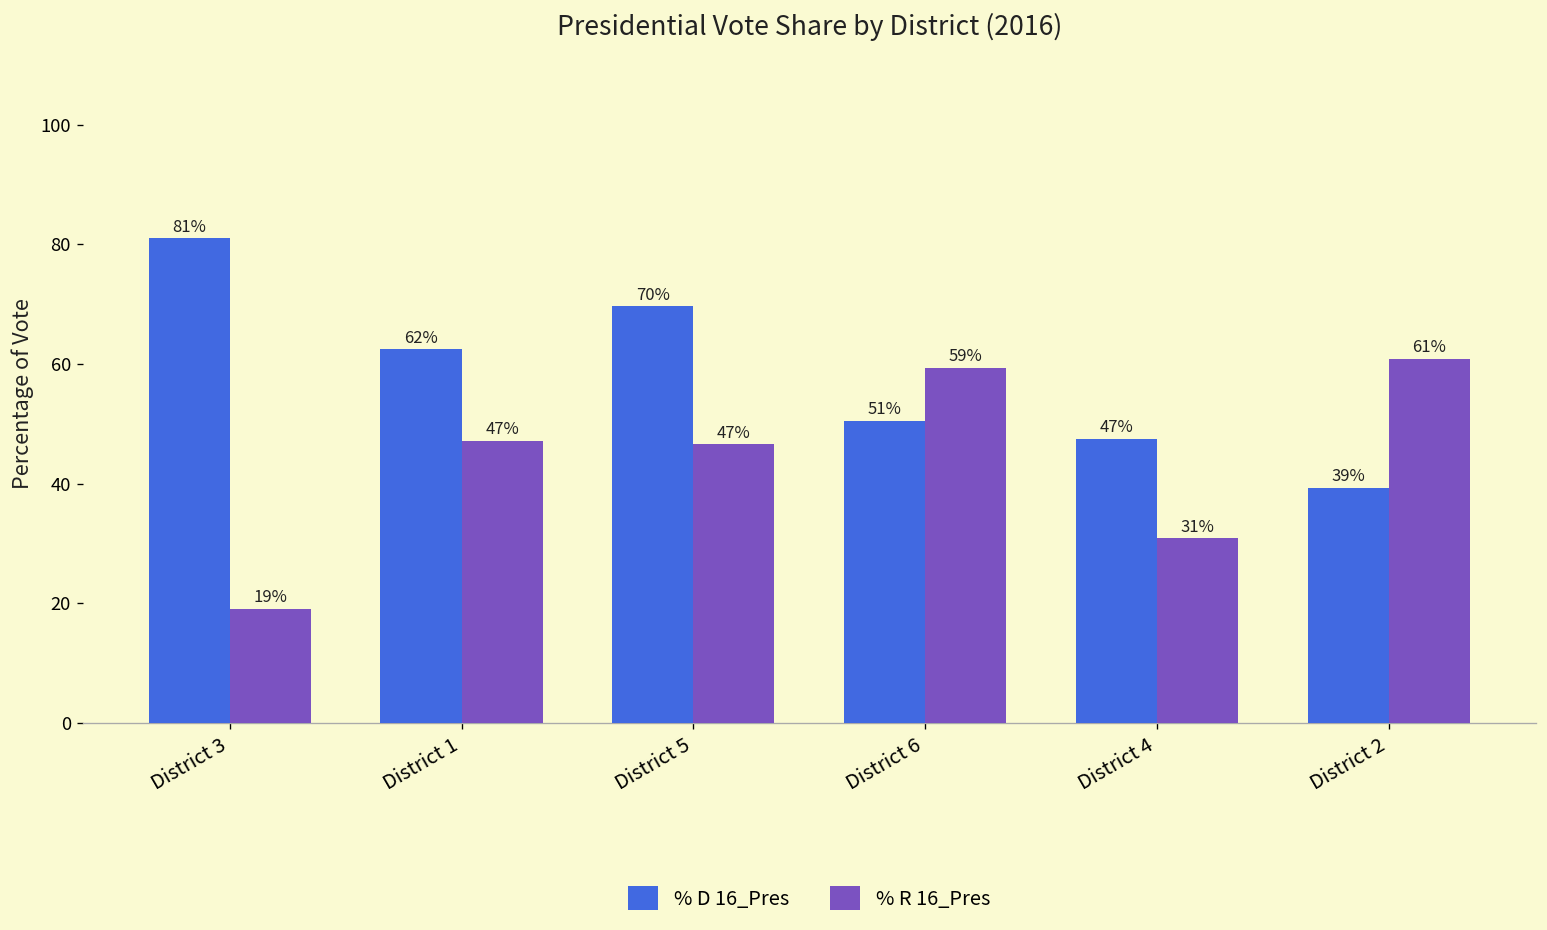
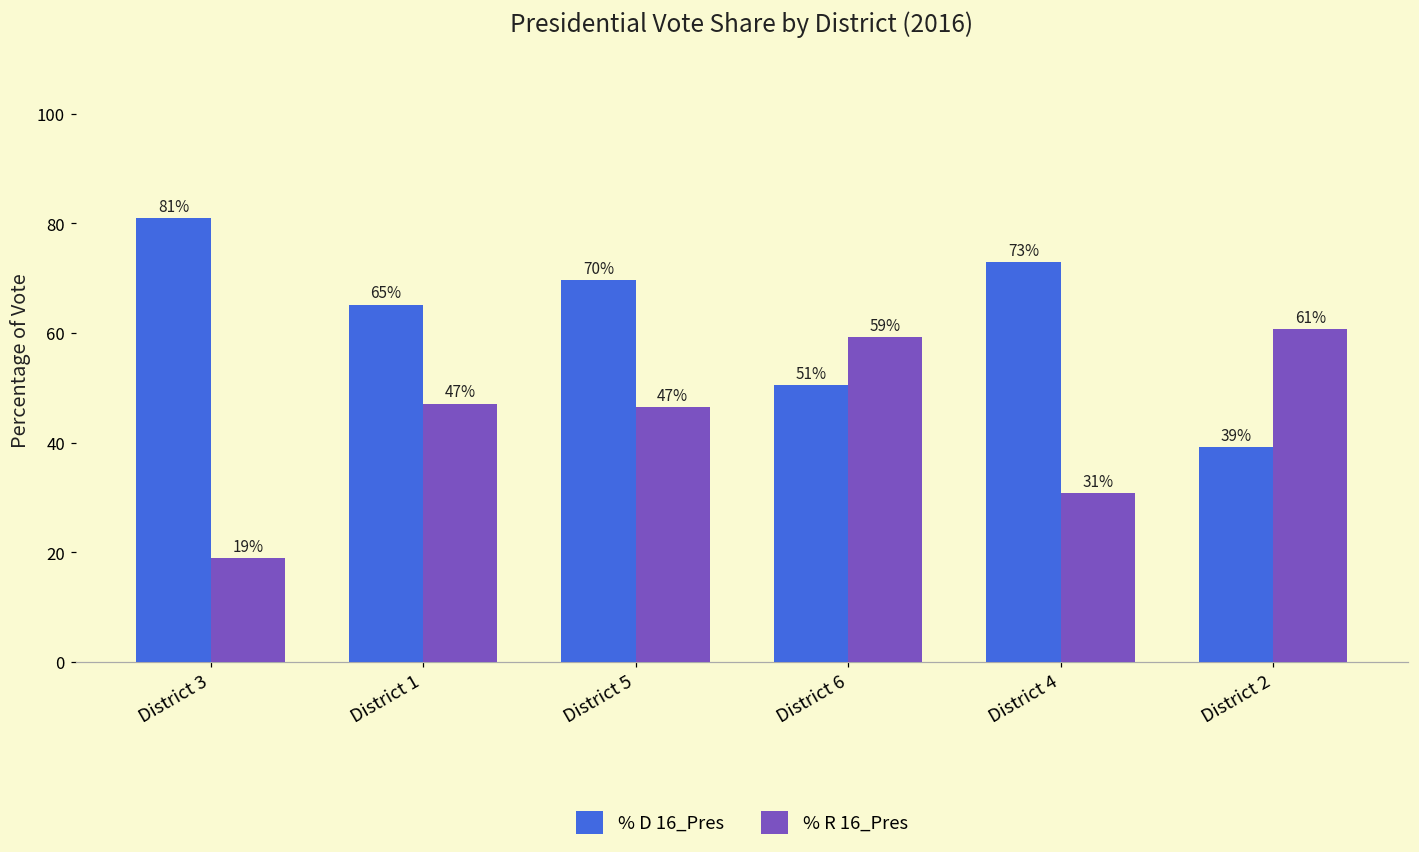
  {
    "% D 16_Pres": {
      "District 3": "81%",
-     "District 1": "62%",
+     "District 1": "65%",
      "District 5": "70%",
      "District 6": "51%",
-     "District 4": "47%",
+     "District 4": "73%",
      "District 2": "39%"
    },
    "% R 16_Pres": {
      "District 3": "19%",
      "District 1": "47%",
      "District 5": "47%",
      "District 6": "59%",
      "District 4": "31%",
      "District 2": "61%"
    }
  }
